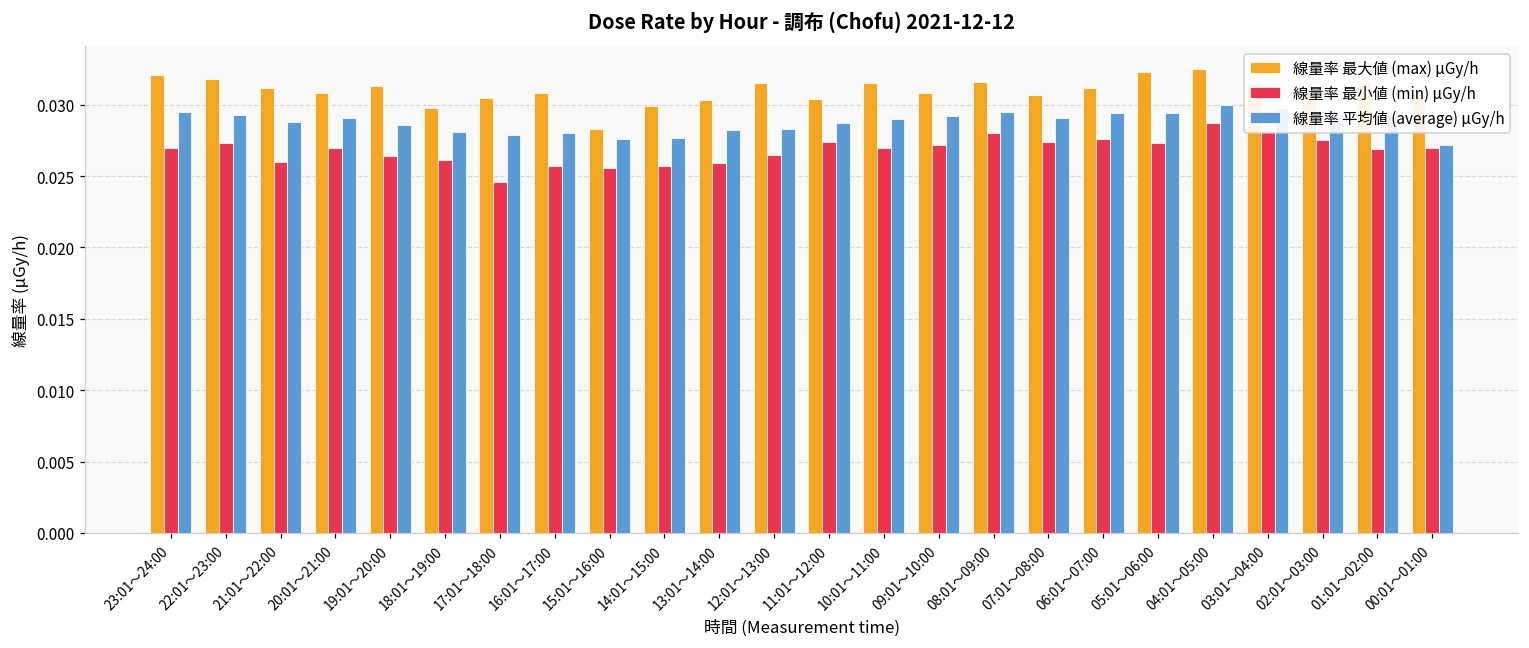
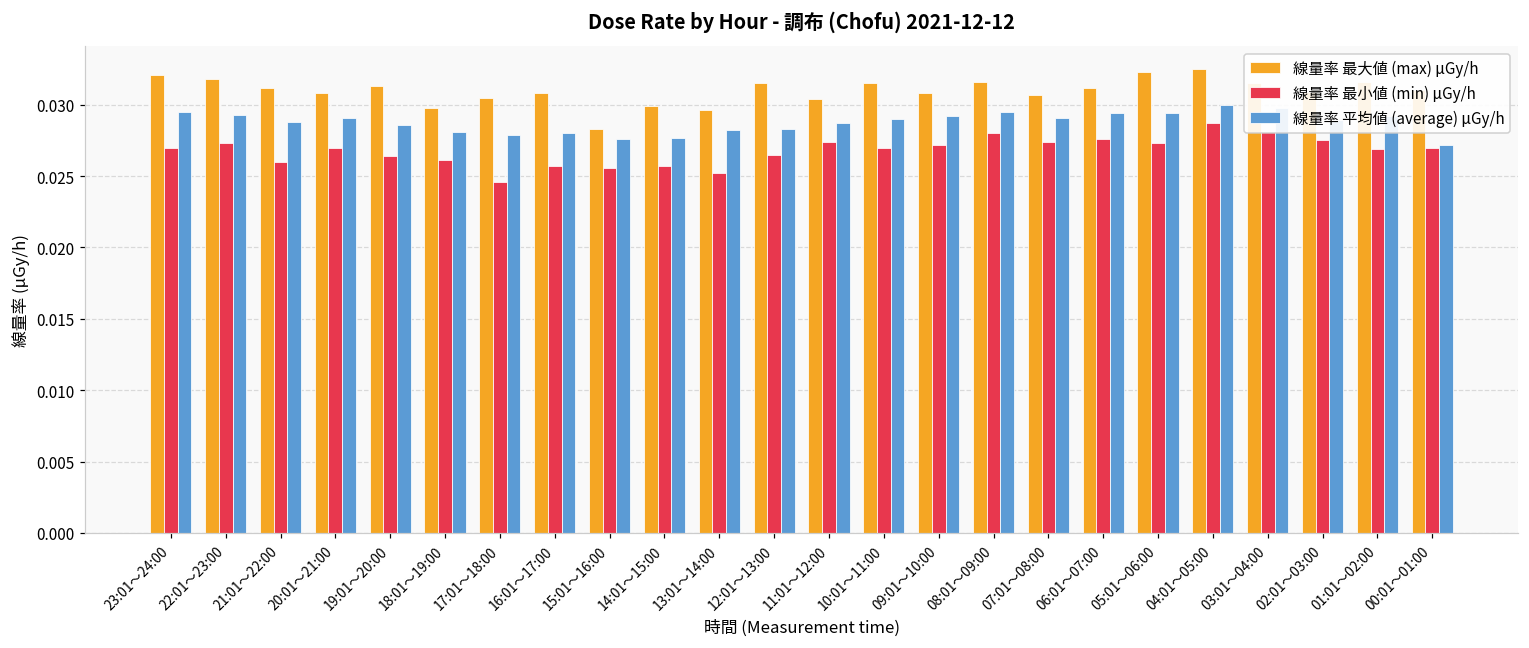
  {
    "線量率 最大値 (max) μGy/h": {
      "23:01～24:00": 0.0321,
      "22:01～23:00": 0.0318,
      "21:01～22:00": 0.0312,
      "20:01～21:00": 0.0308,
      "19:01～20:00": 0.0313,
      "18:01～19:00": 0.0298,
      "17:01～18:00": 0.0305,
      "16:01～17:00": 0.0308,
      "15:01～16:00": 0.0283,
      "14:01～15:00": 0.0299,
-     "13:01～14:00": 0.0303,
+     "13:01～14:00": 0.0296,
      "12:01～13:00": 0.0315,
      "11:01～12:00": 0.0304,
      "10:01～11:00": 0.0315,
      "09:01～10:00": 0.0308,
      "08:01～09:00": 0.0316,
      "07:01～08:00": 0.0307,
      "06:01～07:00": 0.0312,
      "05:01～06:00": 0.0323,
      "04:01～05:00": 0.0325
    },
    "線量率 最小値 (min) μGy/h": {
      "23:01～24:00": 0.0270,
      "22:01～23:00": 0.0273,
      "21:01～22:00": 0.0260,
      "20:01～21:00": 0.0270,
      "19:01～20:00": 0.0264,
      "18:01～19:00": 0.0261,
      "17:01～18:00": 0.0246,
      "16:01～17:00": 0.0257,
      "15:01～16:00": 0.0256,
      "14:01～15:00": 0.0257,
-     "13:01～14:00": 0.0259,
+     "13:01～14:00": 0.0252,
      "12:01～13:00": 0.0265,
      "11:01～12:00": 0.0274,
      "10:01～11:00": 0.0270,
      "09:01～10:00": 0.0272,
      "08:01～09:00": 0.0280,
      "07:01～08:00": 0.0274,
      "06:01～07:00": 0.0276,
      "05:01～06:00": 0.0273,
      "04:01～05:00": 0.0287,
      "03:01～04:00": 0.0281,
      "02:01～03:00": 0.0275,
      "01:01～02:00": 0.0269,
      "00:01～01:00": 0.0270
    },
    "線量率 平均値 (average) μGy/h": {
      "23:01～24:00": 0.0295,
      "22:01～23:00": 0.0293,
      "21:01～22:00": 0.0288,
      "20:01～21:00": 0.0291,
      "19:01～20:00": 0.0286,
      "18:01～19:00": 0.0281,
      "17:01～18:00": 0.0279,
      "16:01～17:00": 0.0280,
      "15:01～16:00": 0.0276,
      "14:01～15:00": 0.0277,
      "13:01～14:00": 0.0282,
      "12:01～13:00": 0.0283,
      "11:01～12:00": 0.0287,
      "10:01～11:00": 0.0290,
      "09:01～10:00": 0.0292,
      "08:01～09:00": 0.0295,
      "07:01～08:00": 0.0291,
      "06:01～07:00": 0.0294,
      "05:01～06:00": 0.0294,
      "04:01～05:00": 0.0300,
      "00:01～01:00": 0.0272
    }
  }
